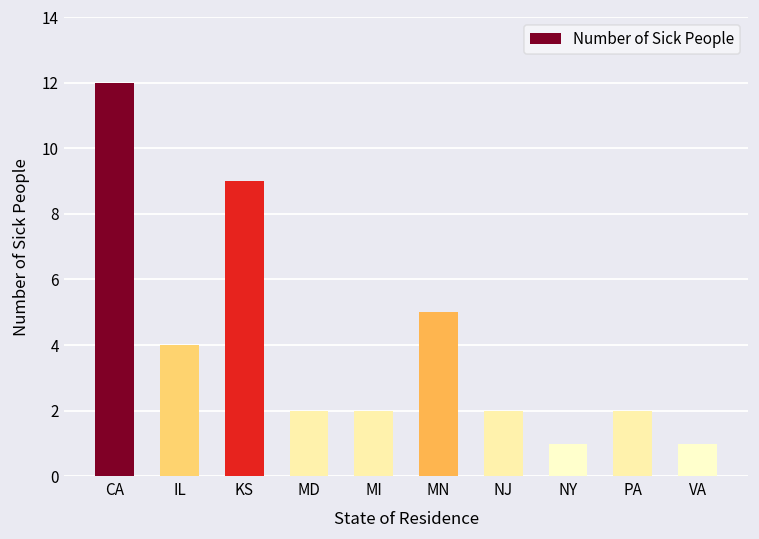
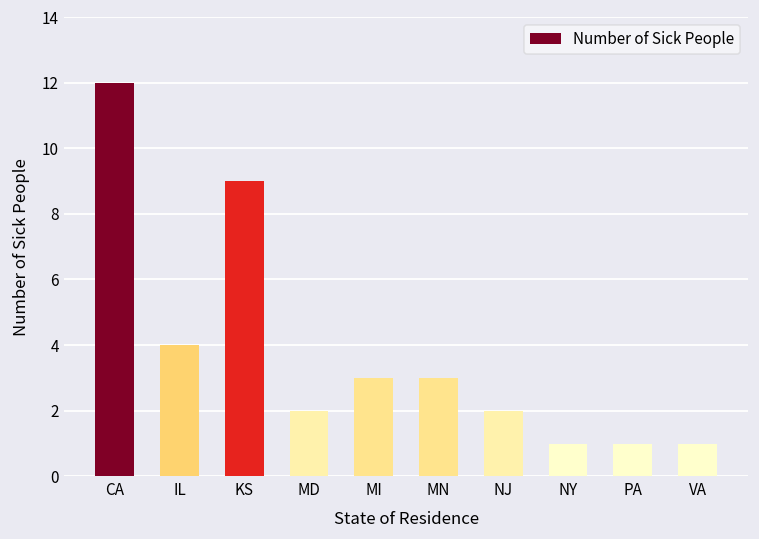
  {
    "CA": 12,
    "IL": 4,
    "KS": 9,
    "MD": 2,
-   "MI": 2,
-   "MN": 5,
+   "MI": 3,
+   "MN": 3,
    "NJ": 2,
    "NY": 1,
-   "PA": 2,
+   "PA": 1,
    "VA": 1
  }
